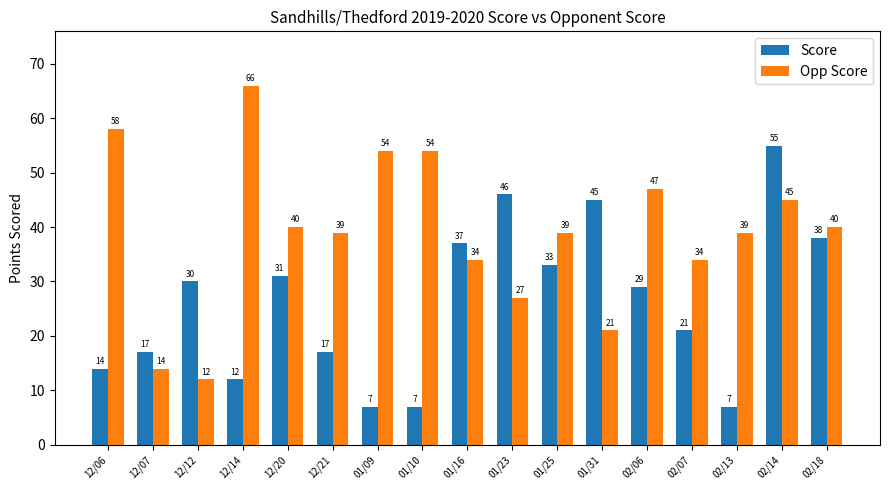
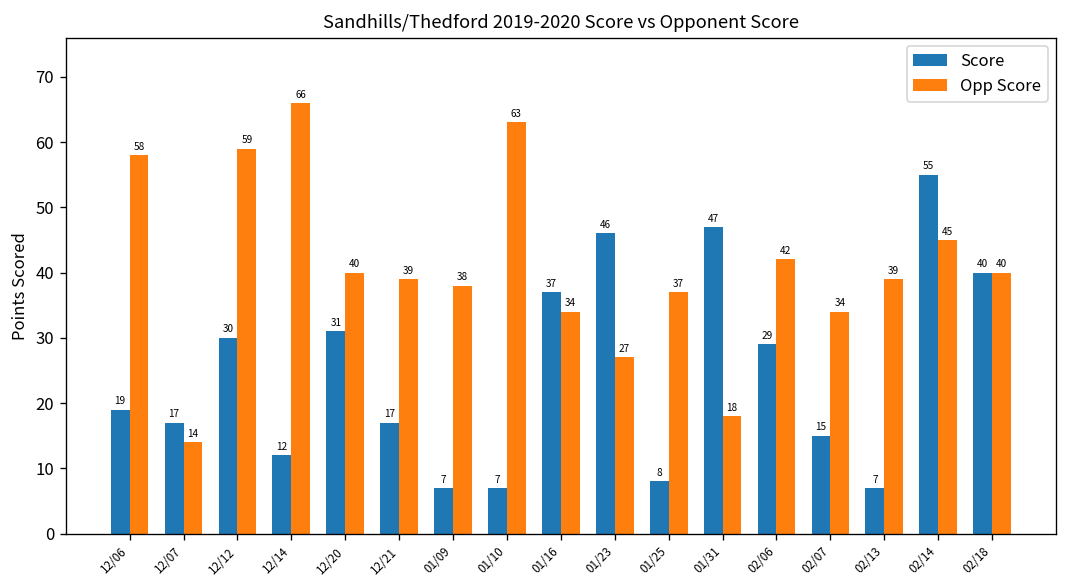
  {
    "Score": {
-     "12/06": 14,
+     "12/06": 19,
      "12/07": 17,
      "12/12": 30,
      "12/14": 12,
      "12/20": 31,
      "12/21": 17,
      "01/09": 7,
      "01/10": 7,
      "01/16": 37,
      "01/23": 46,
-     "01/25": 33,
-     "01/31": 45,
+     "01/25": 8,
+     "01/31": 47,
      "02/06": 29,
-     "02/07": 21,
+     "02/07": 15,
      "02/13": 7,
      "02/14": 55,
-     "02/18": 38
+     "02/18": 40
    },
    "Opp Score": {
      "12/06": 58,
      "12/07": 14,
-     "12/12": 12,
+     "12/12": 59,
      "12/14": 66,
      "12/20": 40,
      "12/21": 39,
-     "01/09": 54,
-     "01/10": 54,
+     "01/09": 38,
+     "01/10": 63,
      "01/16": 34,
      "01/23": 27,
-     "01/25": 39,
-     "01/31": 21,
-     "02/06": 47,
+     "01/25": 37,
+     "01/31": 18,
+     "02/06": 42,
      "02/07": 34,
      "02/13": 39,
      "02/14": 45,
      "02/18": 40
    }
  }
